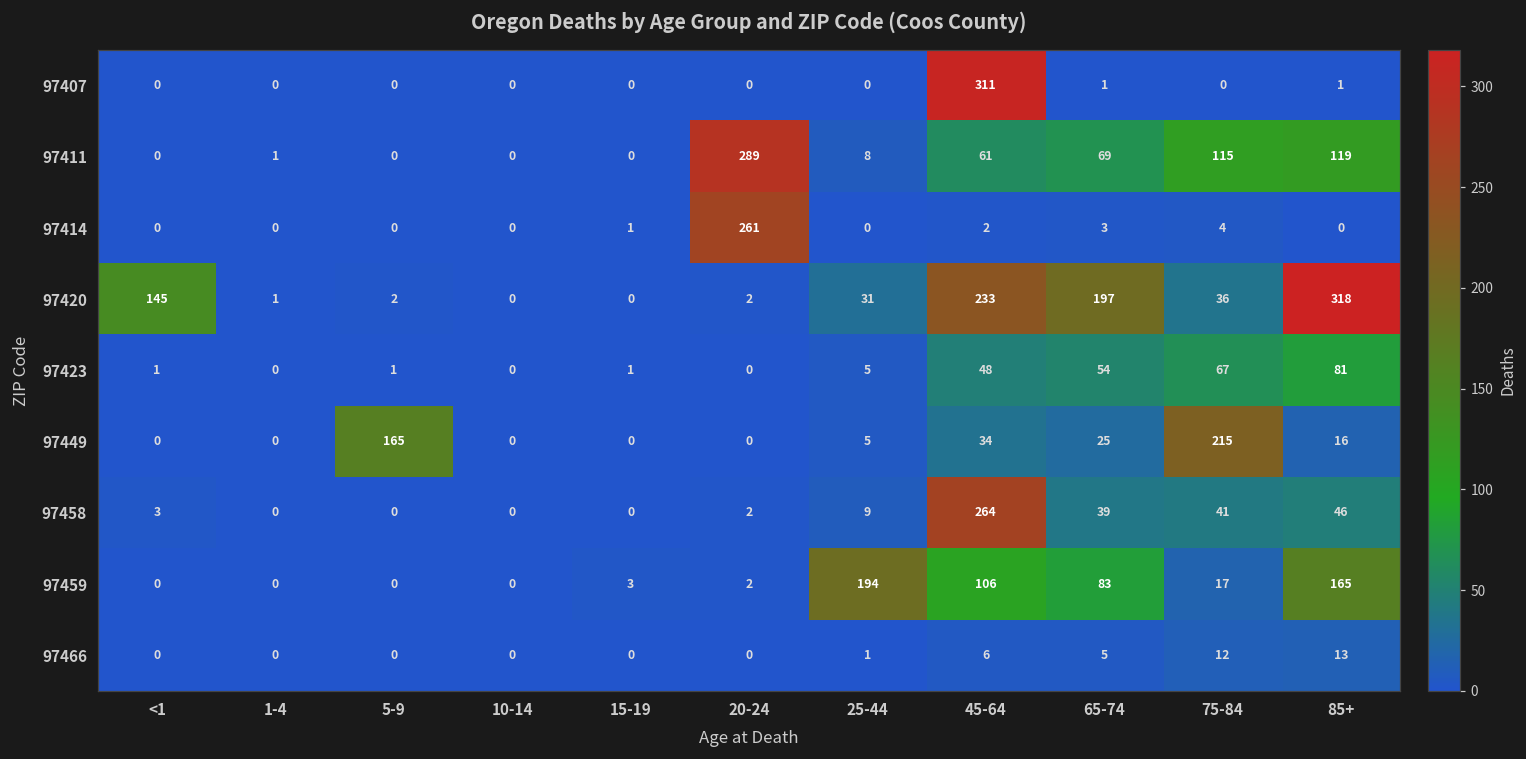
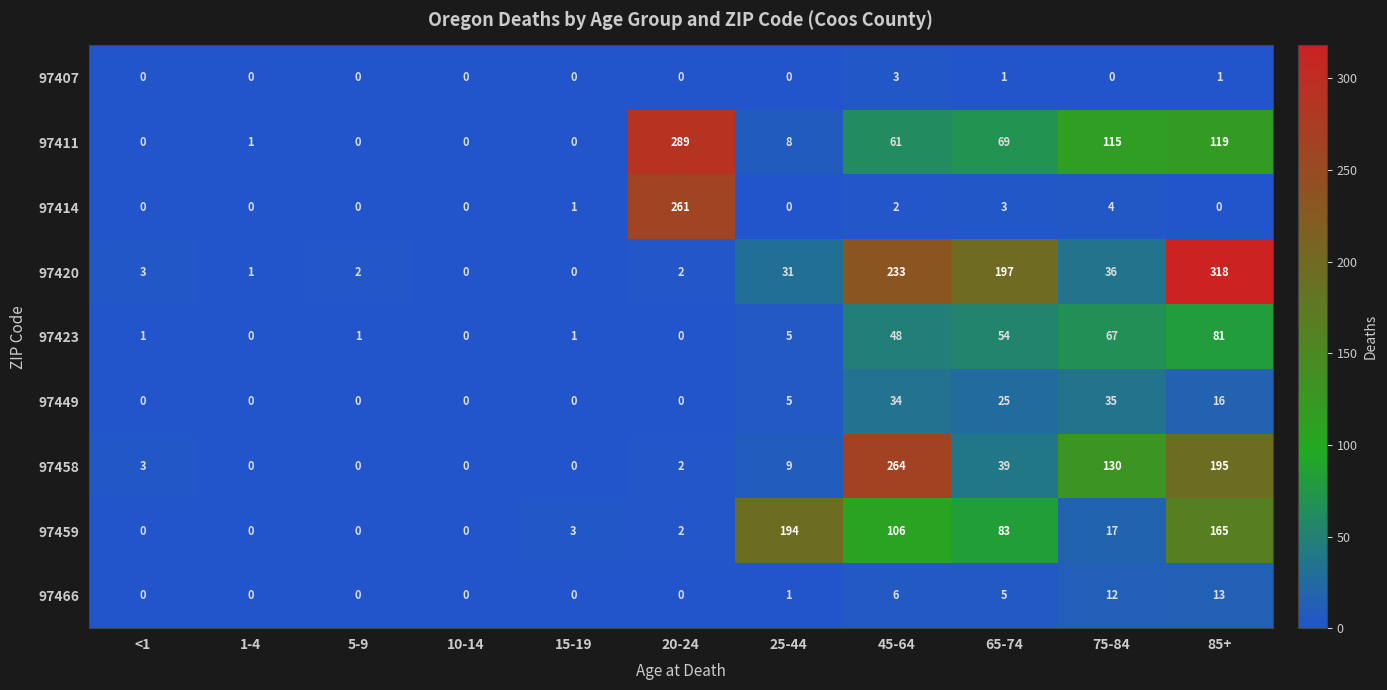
  {
    "97407": {
      "<1": 0,
      "1-4": 0,
      "5-9": 0,
      "10-14": 0,
      "15-19": 0,
      "20-24": 0,
      "25-44": 0,
-     "45-64": 311,
+     "45-64": 3,
      "65-74": 1,
      "75-84": 0,
      "85+": 1
    },
    "97411": {
      "<1": 0,
      "1-4": 1,
      "5-9": 0,
      "10-14": 0,
      "15-19": 0,
      "20-24": 289,
      "25-44": 8,
      "45-64": 61,
      "65-74": 69,
      "75-84": 115,
      "85+": 119
    },
    "97414": {
      "<1": 0,
      "1-4": 0,
      "5-9": 0,
      "10-14": 0,
      "15-19": 1,
      "20-24": 261,
      "25-44": 0,
      "45-64": 2,
      "65-74": 3,
      "75-84": 4,
      "85+": 0
    },
    "97420": {
-     "<1": 145,
+     "<1": 3,
      "1-4": 1,
      "5-9": 2,
      "10-14": 0,
      "15-19": 0,
      "20-24": 2,
      "25-44": 31,
      "45-64": 233,
      "65-74": 197,
      "75-84": 36,
      "85+": 318
    },
    "97423": {
      "<1": 1,
      "1-4": 0,
      "5-9": 1,
      "10-14": 0,
      "15-19": 1,
      "20-24": 0,
      "25-44": 5,
      "45-64": 48,
      "65-74": 54,
      "75-84": 67,
      "85+": 81
    },
    "97449": {
      "<1": 0,
      "1-4": 0,
-     "5-9": 165,
+     "5-9": 0,
      "10-14": 0,
      "15-19": 0,
      "20-24": 0,
      "25-44": 5,
      "45-64": 34,
      "65-74": 25,
-     "75-84": 215,
+     "75-84": 35,
      "85+": 16
    },
    "97458": {
      "<1": 3,
      "1-4": 0,
      "5-9": 0,
      "10-14": 0,
      "15-19": 0,
      "20-24": 2,
      "25-44": 9,
      "45-64": 264,
      "65-74": 39,
-     "75-84": 41,
-     "85+": 46
+     "75-84": 130,
+     "85+": 195
    },
    "97459": {
      "<1": 0,
      "1-4": 0,
      "5-9": 0,
      "10-14": 0,
      "15-19": 3,
      "20-24": 2,
      "25-44": 194,
      "45-64": 106,
      "65-74": 83,
      "75-84": 17,
      "85+": 165
    },
    "97466": {
      "<1": 0,
      "1-4": 0,
      "5-9": 0,
      "10-14": 0,
      "15-19": 0,
      "20-24": 0,
      "25-44": 1,
      "45-64": 6,
      "65-74": 5,
      "75-84": 12,
      "85+": 13
    }
  }
